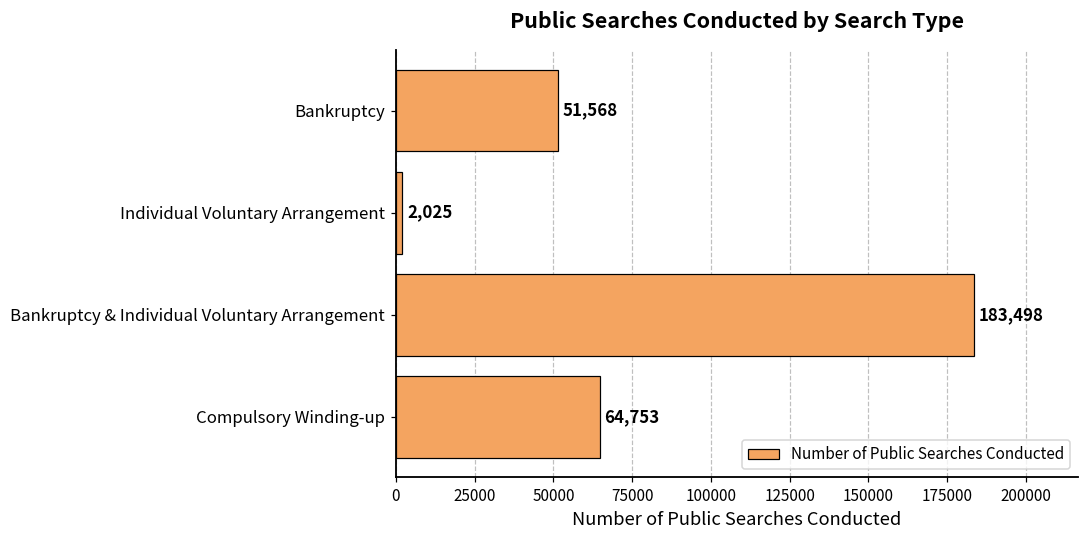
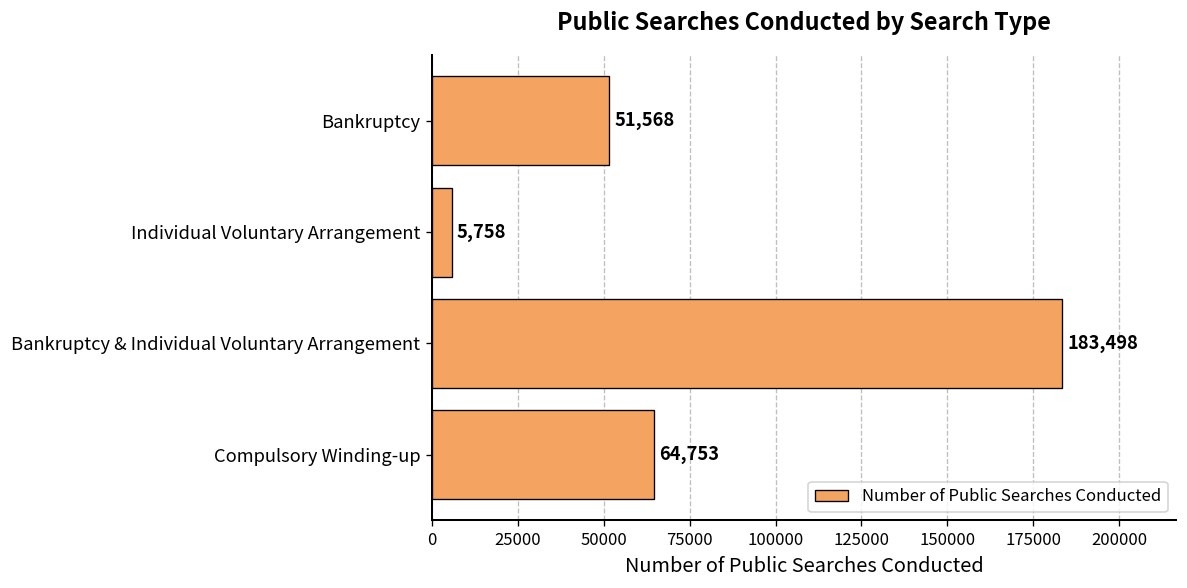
  {
    "Bankruptcy": "51,568",
-   "Individual Voluntary Arrangement": "2,025",
+   "Individual Voluntary Arrangement": "5,758",
    "Bankruptcy & Individual Voluntary Arrangement": "183,498",
    "Compulsory Winding-up": "64,753"
  }
